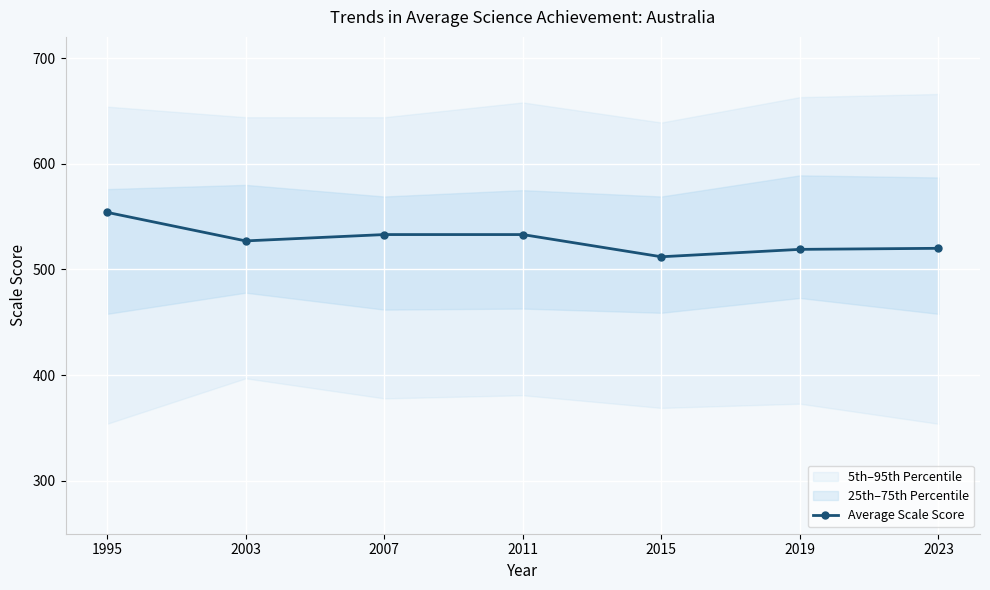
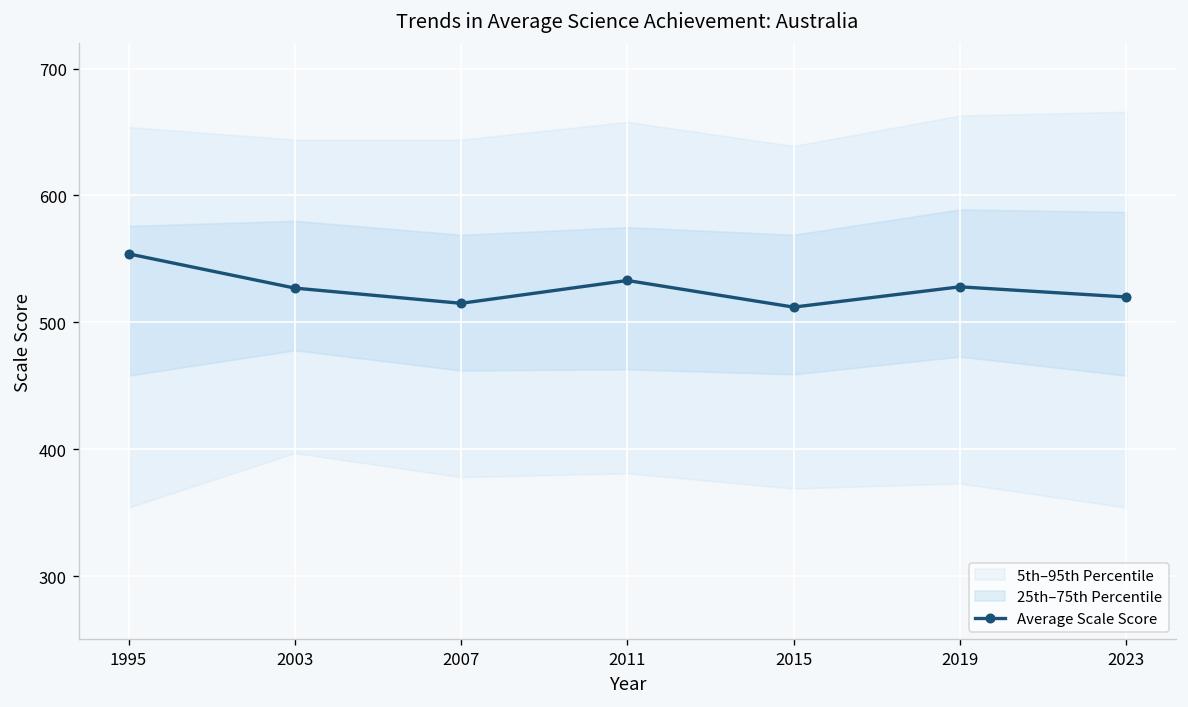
  {
    "Average Scale Score": {
      "1995": 554,
      "2003": 527,
-     "2007": 533,
+     "2007": 515,
      "2011": 533,
      "2015": 512,
-     "2019": 519,
+     "2019": 528,
      "2023": 520
    }
  }
